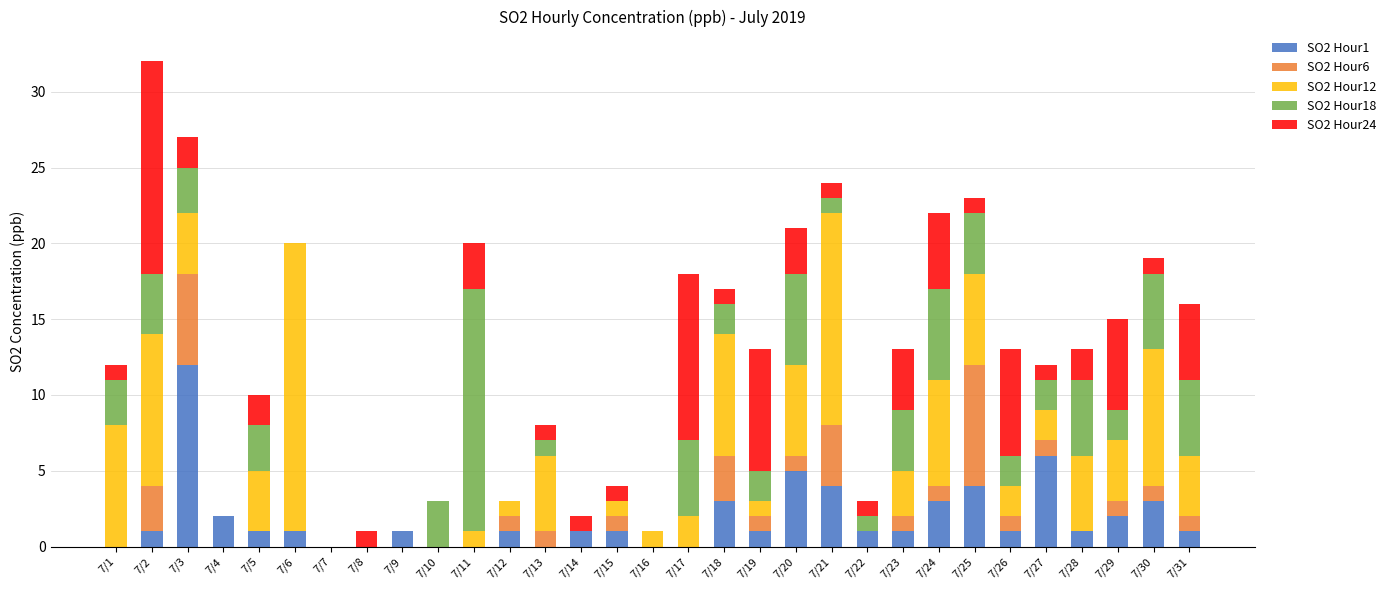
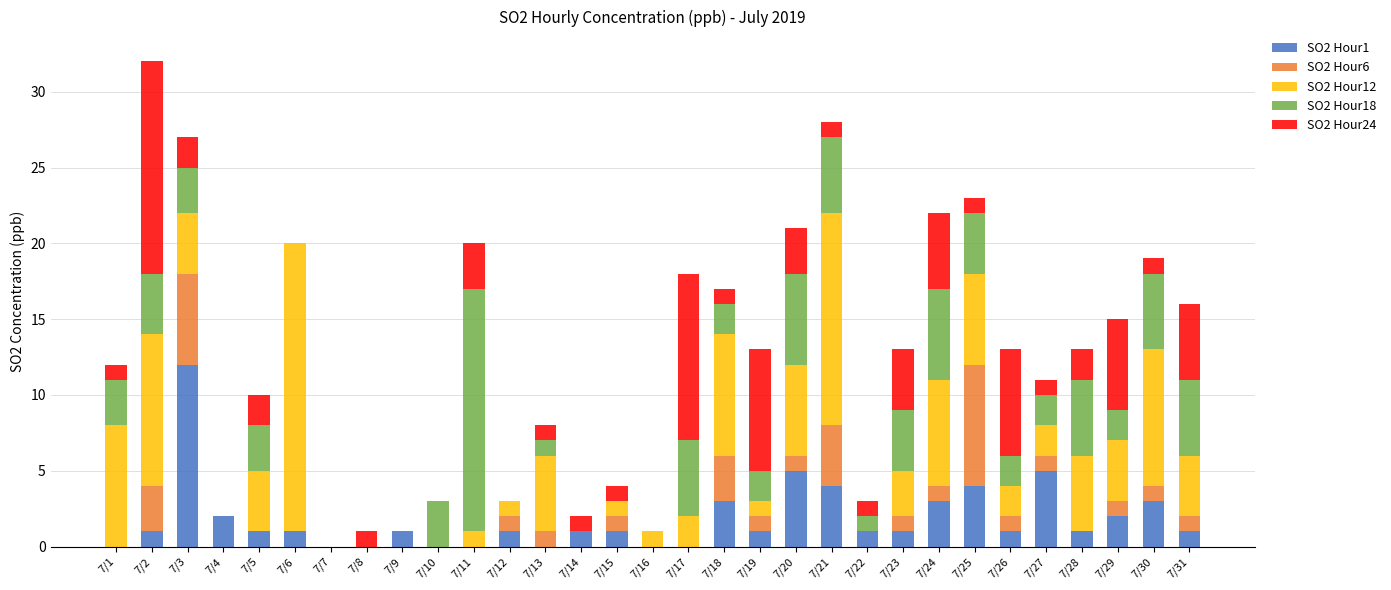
  {
    "SO2 Hour1": {
      "7/1": 0,
      "7/2": 1,
      "7/3": 12,
      "7/4": 2,
      "7/5": 1,
      "7/6": 1,
      "7/7": 0,
      "7/8": 0,
      "7/9": 1,
      "7/10": 0,
      "7/11": 0,
      "7/12": 1,
      "7/13": 0,
      "7/14": 1,
      "7/15": 1,
      "7/16": 0,
      "7/17": 0,
      "7/18": 3,
      "7/19": 1,
      "7/20": 5,
      "7/21": 4,
      "7/22": 1,
      "7/23": 1,
      "7/24": 3,
      "7/25": 4,
      "7/26": 1,
-     "7/27": 6,
+     "7/27": 5,
      "7/28": 1,
      "7/29": 2,
      "7/30": 3,
      "7/31": 1
    },
    "SO2 Hour6": {
      "7/1": 0,
      "7/2": 3,
      "7/3": 6,
      "7/4": 0,
      "7/5": 0,
      "7/6": 0,
      "7/7": 0,
      "7/8": 0,
      "7/9": 0,
      "7/10": 0,
      "7/11": 0,
      "7/12": 1,
      "7/13": 1,
      "7/14": 0,
      "7/15": 1,
      "7/16": 0,
      "7/17": 0,
      "7/18": 3,
      "7/19": 1,
      "7/20": 1,
      "7/21": 4,
      "7/22": 0,
      "7/23": 1,
      "7/24": 1,
      "7/25": 8,
      "7/26": 1,
      "7/27": 1,
      "7/28": 0,
      "7/29": 1,
      "7/30": 1,
      "7/31": 1
    },
    "SO2 Hour12": {
      "7/1": 8,
      "7/2": 10,
      "7/3": 4,
      "7/4": 0,
      "7/5": 4,
      "7/6": 19,
      "7/7": 0,
      "7/8": 0,
      "7/9": 0,
      "7/10": 0,
      "7/11": 1,
      "7/12": 1,
      "7/13": 5,
      "7/14": 0,
      "7/15": 1,
      "7/16": 1,
      "7/17": 2,
      "7/18": 8,
      "7/19": 1,
      "7/20": 6,
      "7/21": 14,
      "7/22": 0,
      "7/23": 3,
      "7/24": 7,
      "7/25": 6,
      "7/26": 2,
      "7/27": 2,
      "7/28": 5,
      "7/29": 4,
      "7/30": 9,
      "7/31": 4
    },
    "SO2 Hour18": {
      "7/1": 3,
      "7/2": 4,
      "7/3": 3,
      "7/4": 0,
      "7/5": 3,
      "7/6": 0,
      "7/7": 0,
      "7/8": 0,
      "7/9": 0,
      "7/10": 3,
      "7/11": 16,
      "7/12": 0,
      "7/13": 1,
      "7/14": 0,
      "7/15": 0,
      "7/16": 0,
      "7/17": 5,
      "7/18": 2,
      "7/19": 2,
      "7/20": 6,
-     "7/21": 1,
+     "7/21": 5,
      "7/22": 1,
      "7/23": 4,
      "7/24": 6,
      "7/25": 4,
      "7/26": 2,
      "7/27": 2,
      "7/28": 5,
      "7/29": 2,
      "7/30": 5,
      "7/31": 5
    },
    "SO2 Hour24": {
      "7/1": 1,
      "7/2": 14,
      "7/3": 2,
      "7/4": 0,
      "7/5": 2,
      "7/6": 0,
      "7/7": 0,
      "7/8": 1,
      "7/9": 0,
      "7/10": 0,
      "7/11": 3,
      "7/12": 0,
      "7/13": 1,
      "7/14": 1,
      "7/15": 1,
      "7/16": 0,
      "7/17": 11,
      "7/18": 1,
      "7/19": 8,
      "7/20": 3,
      "7/21": 1,
      "7/22": 1,
      "7/23": 4,
      "7/24": 5,
      "7/25": 1,
      "7/26": 7,
      "7/27": 1,
      "7/28": 2,
      "7/29": 6,
      "7/30": 1,
      "7/31": 5
    }
  }
